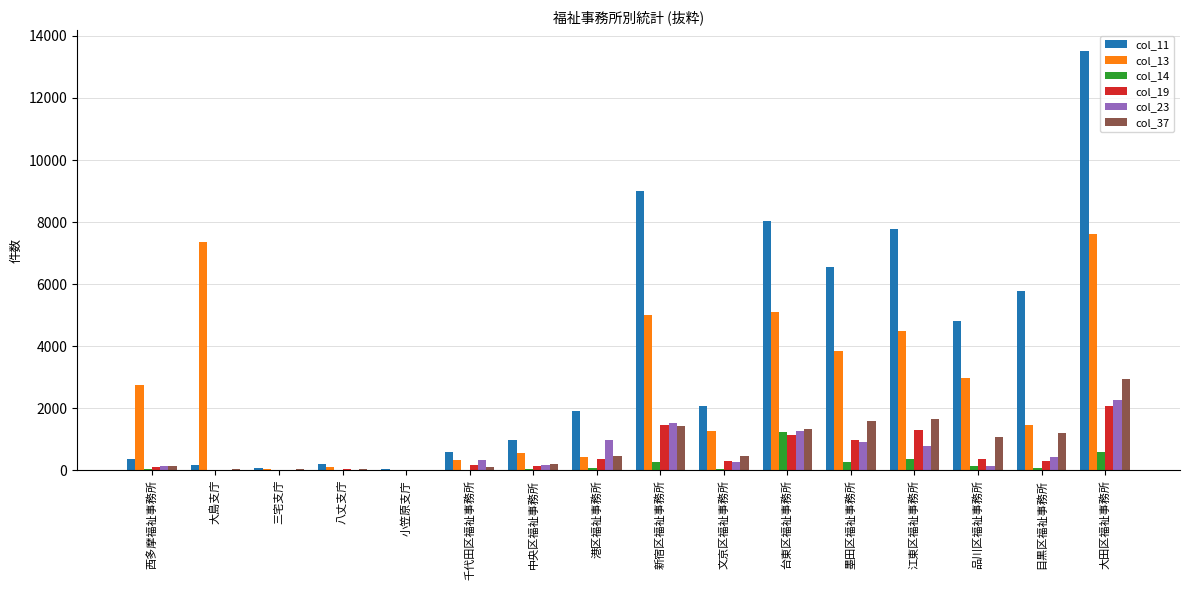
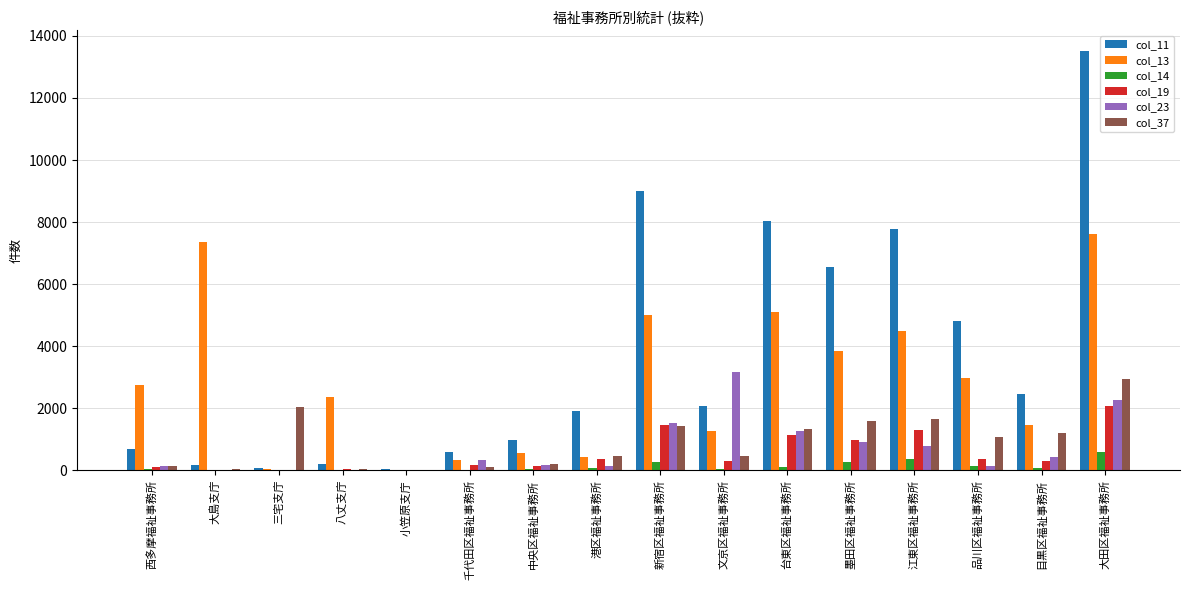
  {
    "col_11": {
-     "西多摩福祉事務所": 400,
+     "西多摩福祉事務所": 700,
      "大島支庁": 200,
      "八丈支庁": 200,
      "千代田区福祉事務所": 600,
      "中央区福祉事務所": 1000,
      "港区福祉事務所": 1900,
      "新宿区福祉事務所": 9000,
      "文京区福祉事務所": 2100,
      "台東区福祉事務所": 8000,
      "墨田区福祉事務所": 6600,
      "江東区福祉事務所": 7800,
      "品川区福祉事務所": 4800,
-     "目黒区福祉事務所": 5800,
+     "目黒区福祉事務所": 2500,
      "大田区福祉事務所": 13500
    },
    "col_13": {
      "西多摩福祉事務所": 2800,
      "大島支庁": 7400,
-     "八丈支庁": 100,
+     "八丈支庁": 2300,
      "千代田区福祉事務所": 300,
      "中央区福祉事務所": 600,
      "港区福祉事務所": 400,
      "新宿区福祉事務所": 5000,
      "文京区福祉事務所": 1300,
      "台東区福祉事務所": 5100,
      "墨田区福祉事務所": 3900,
      "江東区福祉事務所": 4500,
      "品川区福祉事務所": 3000,
      "目黒区福祉事務所": 1500,
      "大田区福祉事務所": 7600
    },
    "col_14": {
      "小笠原支庁": 0,
      "新宿区福祉事務所": 300,
-     "台東区福祉事務所": 1200,
+     "台東区福祉事務所": 100,
      "墨田区福祉事務所": 300,
      "江東区福祉事務所": 300,
      "品川区福祉事務所": 100,
      "大田区福祉事務所": 600
    },
    "col_19": {
      "西多摩福祉事務所": 100,
      "千代田区福祉事務所": 200,
      "中央区福祉事務所": 100,
      "港区福祉事務所": 300,
      "新宿区福祉事務所": 1500,
      "文京区福祉事務所": 300,
      "台東区福祉事務所": 1100,
      "墨田区福祉事務所": 1000,
      "江東区福祉事務所": 1300,
      "品川区福祉事務所": 400,
      "目黒区福祉事務所": 300,
      "大田区福祉事務所": 2100
    },
    "col_23": {
      "西多摩福祉事務所": 100,
      "千代田区福祉事務所": 300,
      "中央区福祉事務所": 200,
-     "港区福祉事務所": 1000,
+     "港区福祉事務所": 100,
      "新宿区福祉事務所": 1500,
-     "文京区福祉事務所": 300,
+     "文京区福祉事務所": 3200,
      "台東区福祉事務所": 1300,
      "墨田区福祉事務所": 900,
      "江東区福祉事務所": 800,
      "品川区福祉事務所": 100,
      "目黒区福祉事務所": 400,
      "大田区福祉事務所": 2300
    },
    "col_37": {
      "西多摩福祉事務所": 100,
-     "三宅支庁": 0,
+     "三宅支庁": 2000,
      "千代田区福祉事務所": 100,
      "中央区福祉事務所": 200,
      "港区福祉事務所": 400,
      "新宿区福祉事務所": 1400,
      "文京区福祉事務所": 400,
      "台東区福祉事務所": 1300,
      "墨田区福祉事務所": 1600,
      "江東区福祉事務所": 1700,
      "品川区福祉事務所": 1100,
      "目黒区福祉事務所": 1200,
      "大田区福祉事務所": 2900
    }
  }
